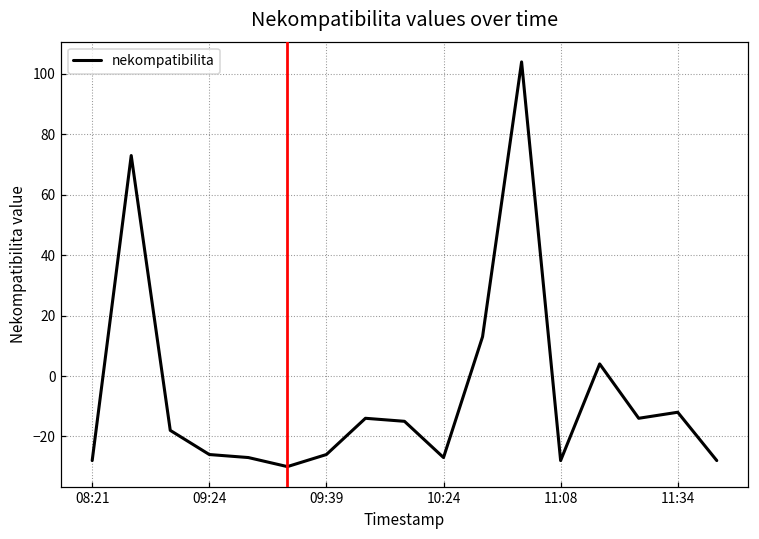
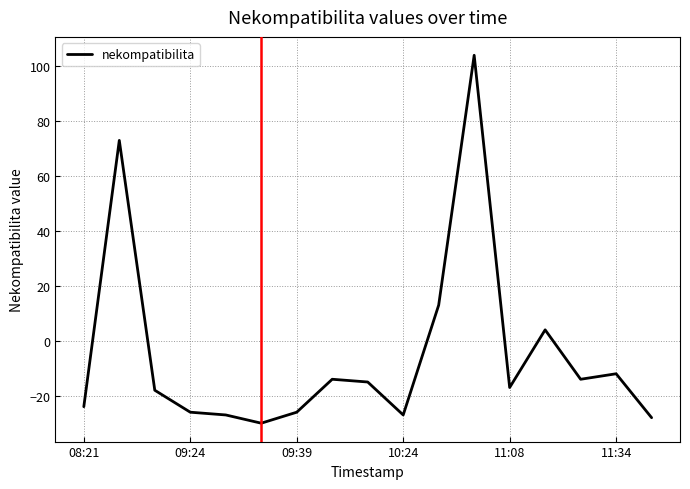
  {
-   "08:21": -28,
+   "08:21": -24,
    "09:24": -26,
    "09:39": -26,
    "10:24": -27,
-   "11:08": -28,
+   "11:08": -17,
    "11:34": -12
  }
